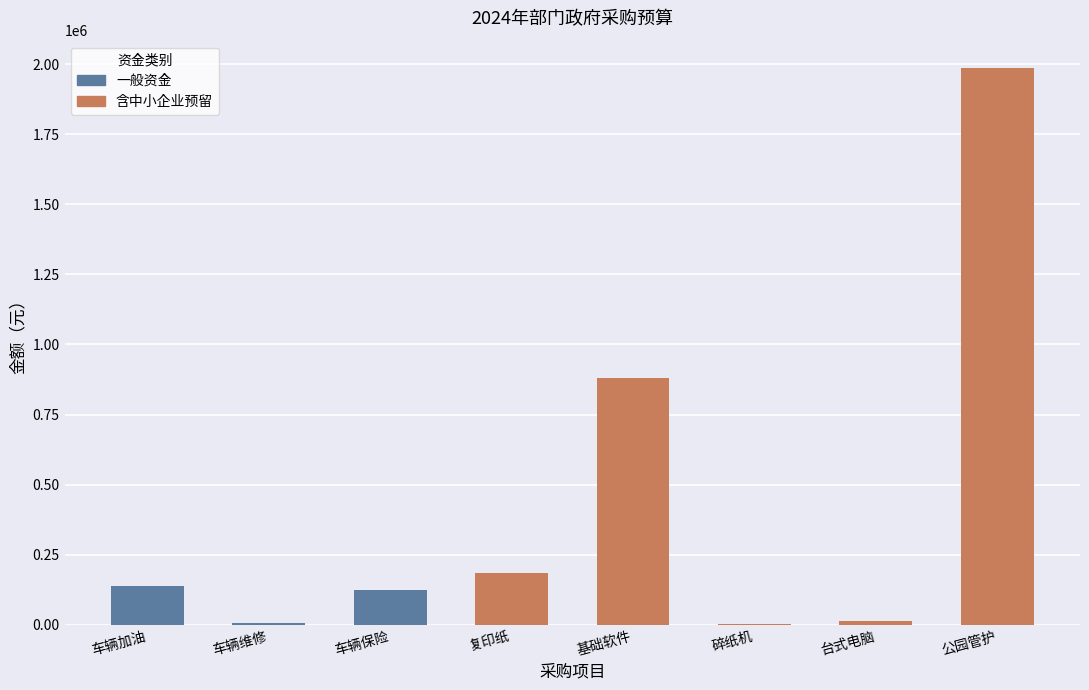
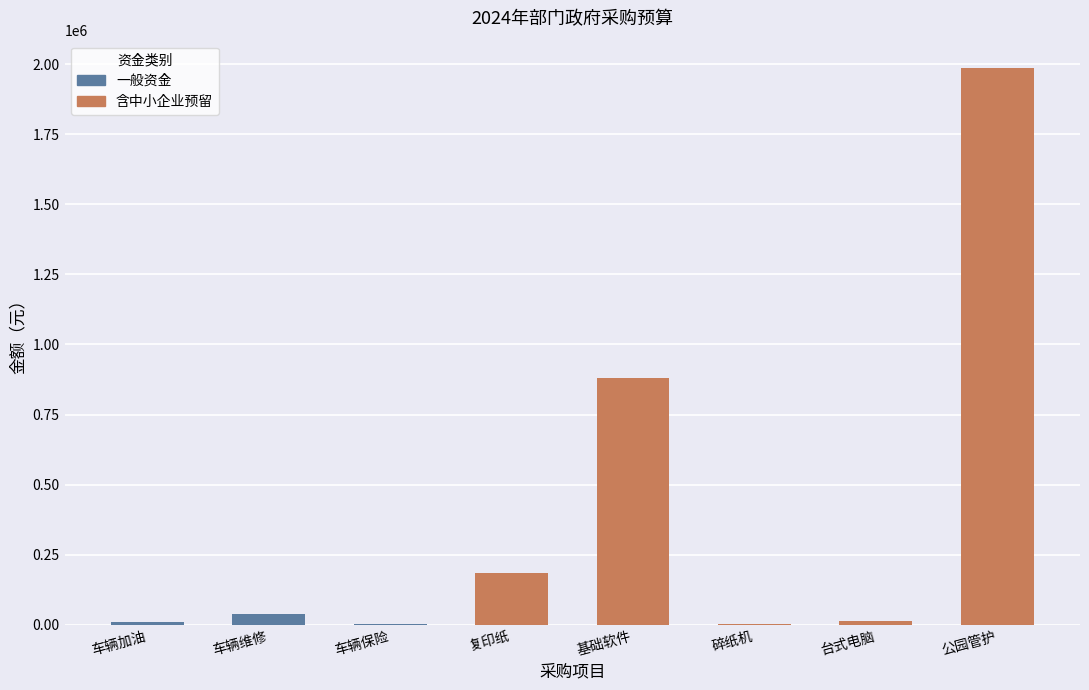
  {
-   "车辆加油": 140000,
-   "车辆维修": 10000,
-   "车辆保险": 120000,
+   "车辆加油": 10000,
+   "车辆维修": 40000,
+   "车辆保险": 0,
    "复印纸": 180000,
    "基础软件": 880000,
    "台式电脑": 10000,
    "公园管护": 1980000
  }
